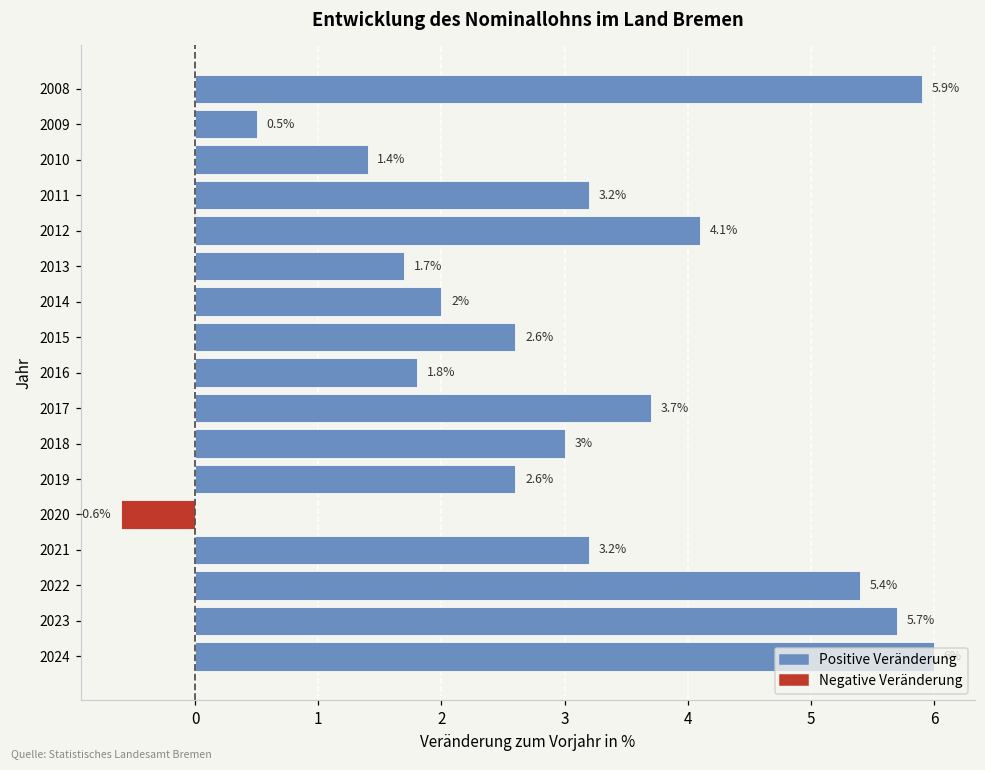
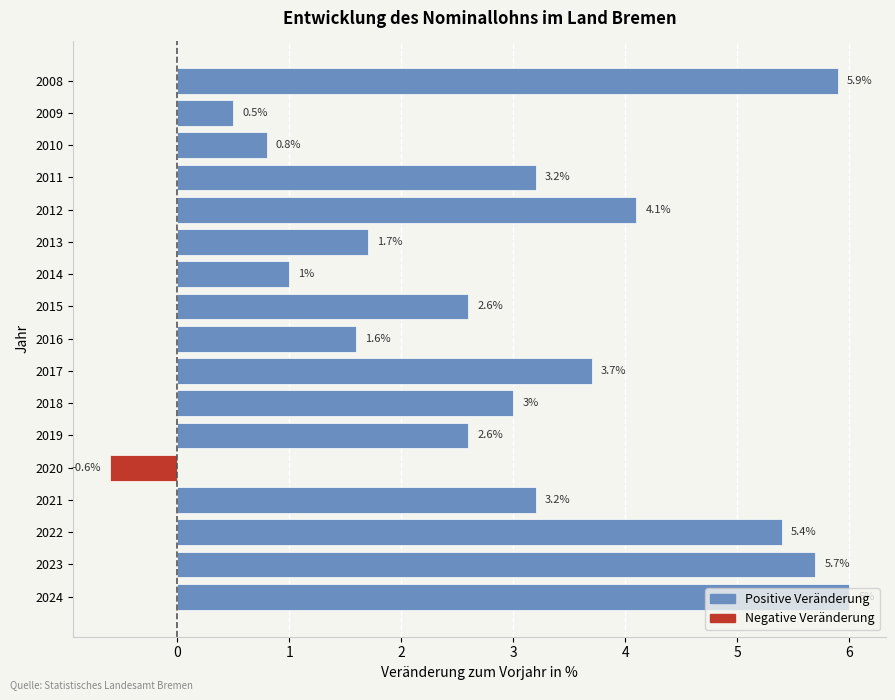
  {
    "2008": "5.9%",
    "2009": "0.5%",
-   "2010": "1.4%",
+   "2010": "0.8%",
    "2011": "3.2%",
    "2012": "4.1%",
    "2013": "1.7%",
-   "2014": "2%",
+   "2014": "1%",
    "2015": "2.6%",
-   "2016": "1.8%",
+   "2016": "1.6%",
    "2017": "3.7%",
    "2018": "3%",
    "2019": "2.6%",
    "2020": "-0.6%",
    "2021": "3.2%",
    "2022": "5.4%",
    "2023": "5.7%"
  }
